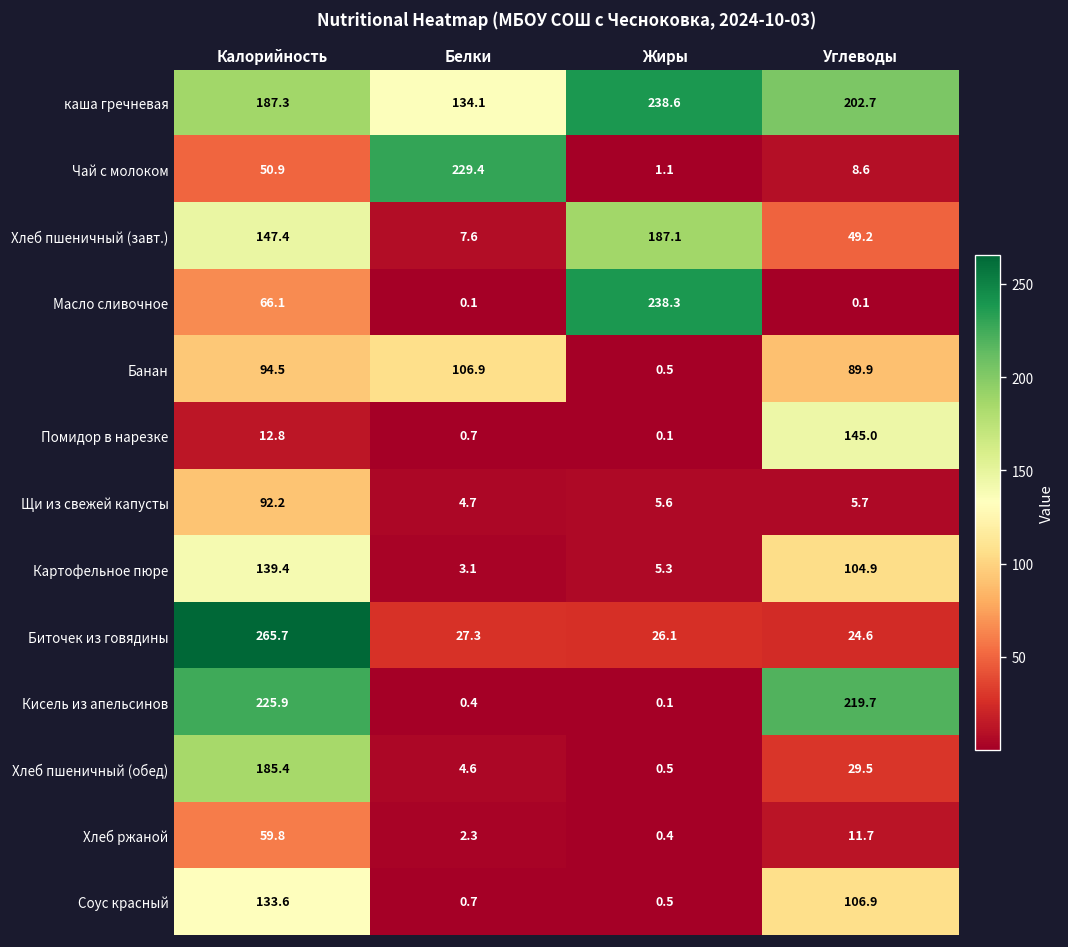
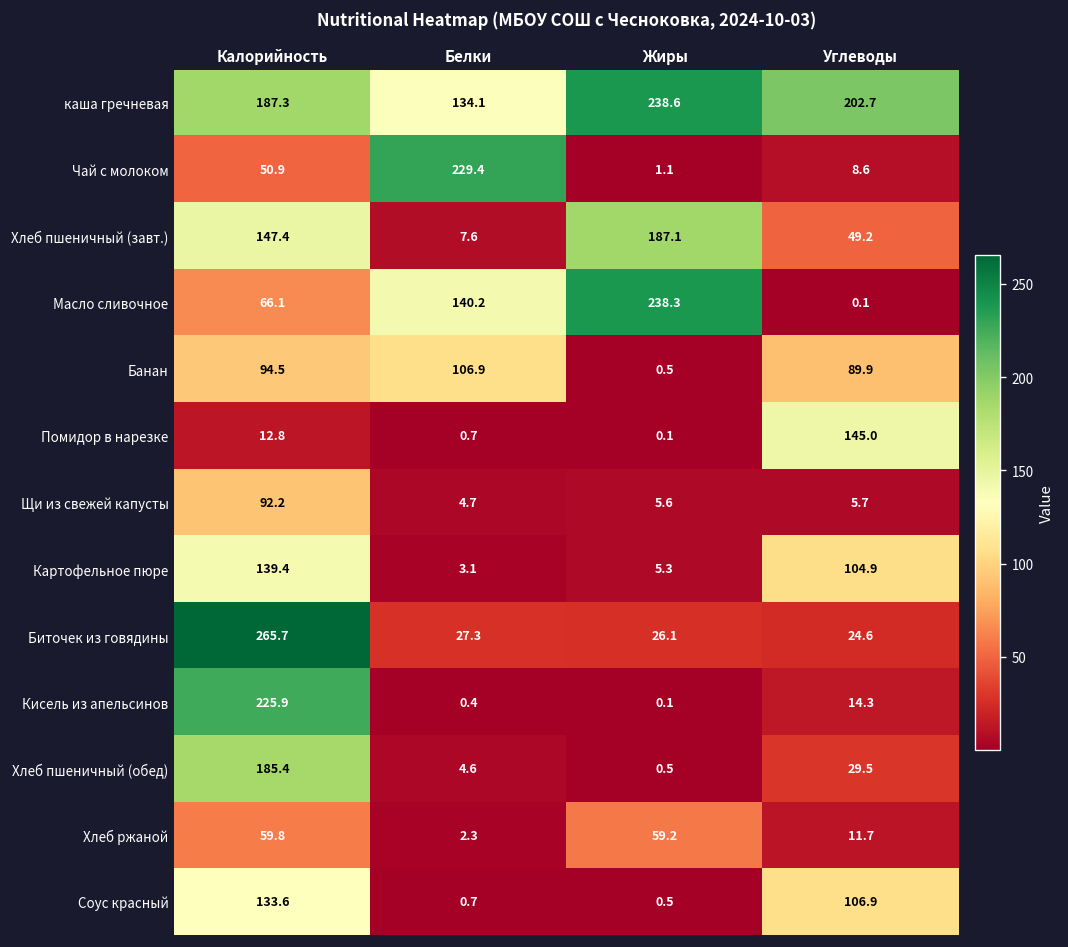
  {
    "каша гречневая": {
      "Калорийность": 187.3,
      "Белки": 134.1,
      "Жиры": 238.6,
      "Углеводы": 202.7
    },
    "Чай с молоком": {
      "Калорийность": 50.9,
      "Белки": 229.4,
      "Жиры": 1.1,
      "Углеводы": 8.6
    },
    "Хлеб пшеничный (завт.)": {
      "Калорийность": 147.4,
      "Белки": 7.6,
      "Жиры": 187.1,
      "Углеводы": 49.2
    },
    "Масло сливочное": {
      "Калорийность": 66.1,
-     "Белки": 0.1,
+     "Белки": 140.2,
      "Жиры": 238.3,
      "Углеводы": 0.1
    },
    "Банан": {
      "Калорийность": 94.5,
      "Белки": 106.9,
      "Жиры": 0.5,
      "Углеводы": 89.9
    },
    "Помидор в нарезке": {
      "Калорийность": 12.8,
      "Белки": 0.7,
      "Жиры": 0.1,
      "Углеводы": 145.0
    },
    "Щи из свежей капусты": {
      "Калорийность": 92.2,
      "Белки": 4.7,
      "Жиры": 5.6,
      "Углеводы": 5.7
    },
    "Картофельное пюре": {
      "Калорийность": 139.4,
      "Белки": 3.1,
      "Жиры": 5.3,
      "Углеводы": 104.9
    },
    "Биточек из говядины": {
      "Калорийность": 265.7,
      "Белки": 27.3,
      "Жиры": 26.1,
      "Углеводы": 24.6
    },
    "Кисель из апельсинов": {
      "Калорийность": 225.9,
      "Белки": 0.4,
      "Жиры": 0.1,
-     "Углеводы": 219.7
+     "Углеводы": 14.3
    },
    "Хлеб пшеничный (обед)": {
      "Калорийность": 185.4,
      "Белки": 4.6,
      "Жиры": 0.5,
      "Углеводы": 29.5
    },
    "Хлеб ржаной": {
      "Калорийность": 59.8,
      "Белки": 2.3,
-     "Жиры": 0.4,
+     "Жиры": 59.2,
      "Углеводы": 11.7
    },
    "Соус красный": {
      "Калорийность": 133.6,
      "Белки": 0.7,
      "Жиры": 0.5,
      "Углеводы": 106.9
    }
  }
